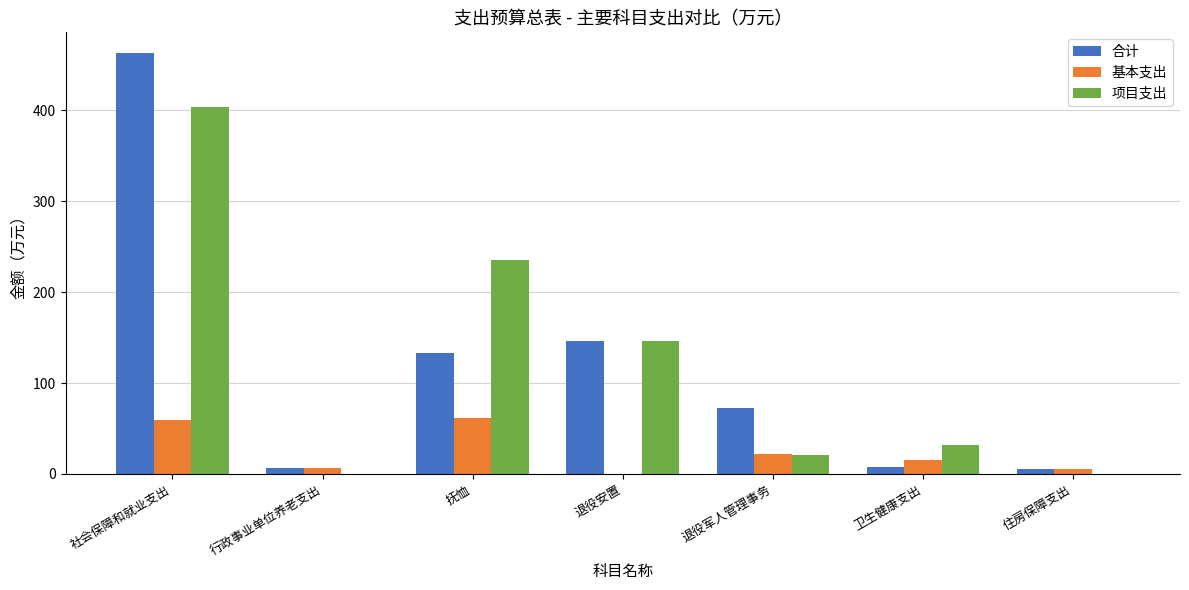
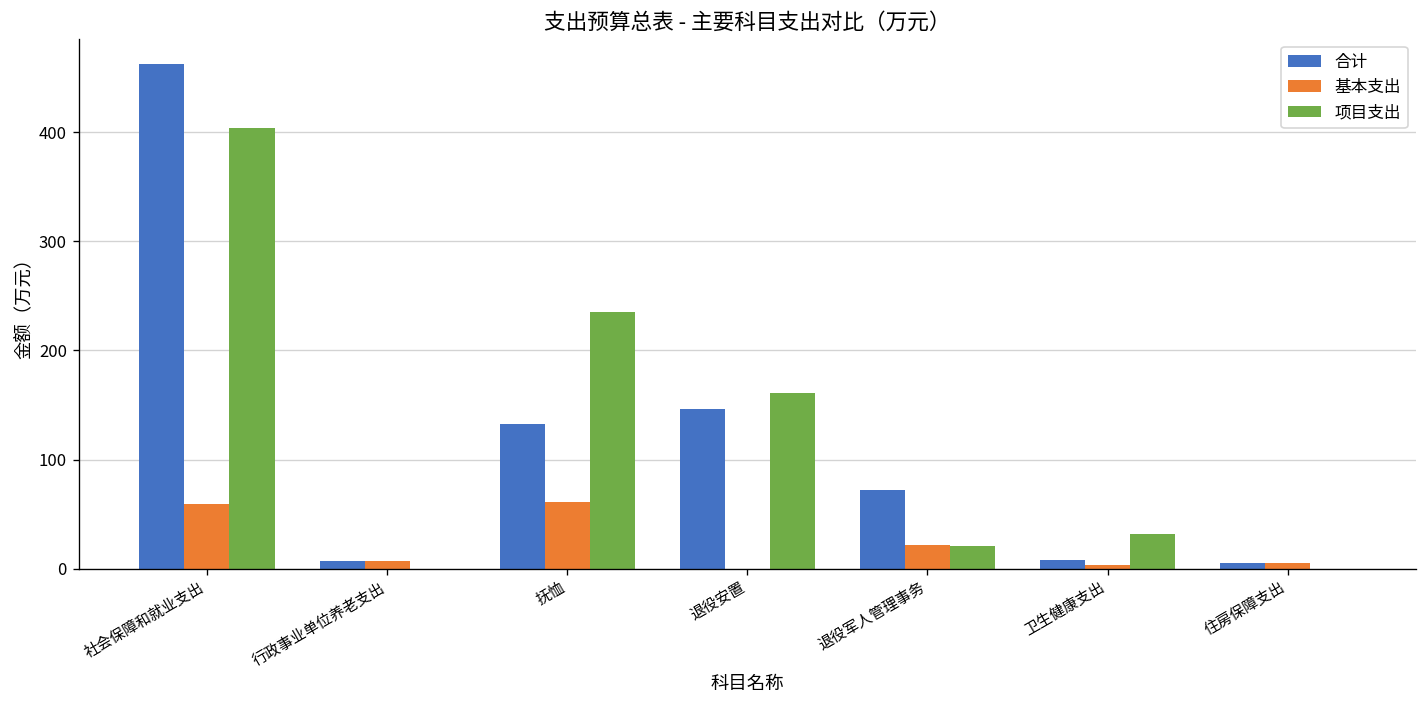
  {
    "合计": {
      "社会保障和就业支出": 460,
      "行政事业单位养老支出": 10,
      "抚恤": 130,
      "退役安置": 150,
      "退役军人管理事务": 70,
      "卫生健康支出": 10,
      "住房保障支出": 10
    },
    "基本支出": {
      "社会保障和就业支出": 60,
      "行政事业单位养老支出": 10,
      "抚恤": 60,
      "退役安置": 0,
      "退役军人管理事务": 20,
-     "卫生健康支出": 20,
+     "卫生健康支出": 0,
      "住房保障支出": 10
    },
    "项目支出": {
      "社会保障和就业支出": 400,
      "行政事业单位养老支出": 0,
      "抚恤": 240,
-     "退役安置": 150,
+     "退役安置": 160,
      "退役军人管理事务": 20,
      "卫生健康支出": 30,
      "住房保障支出": 0
    }
  }
